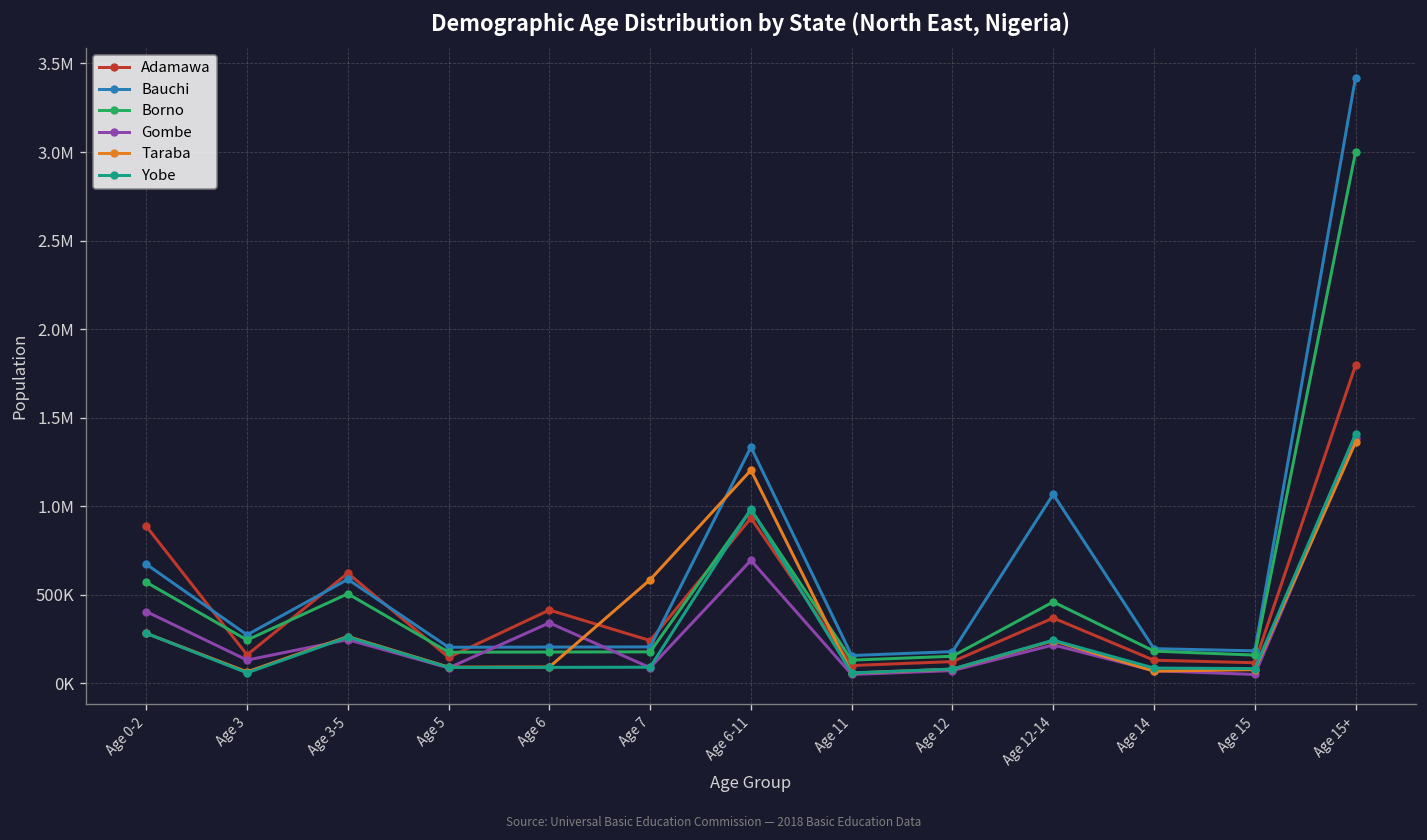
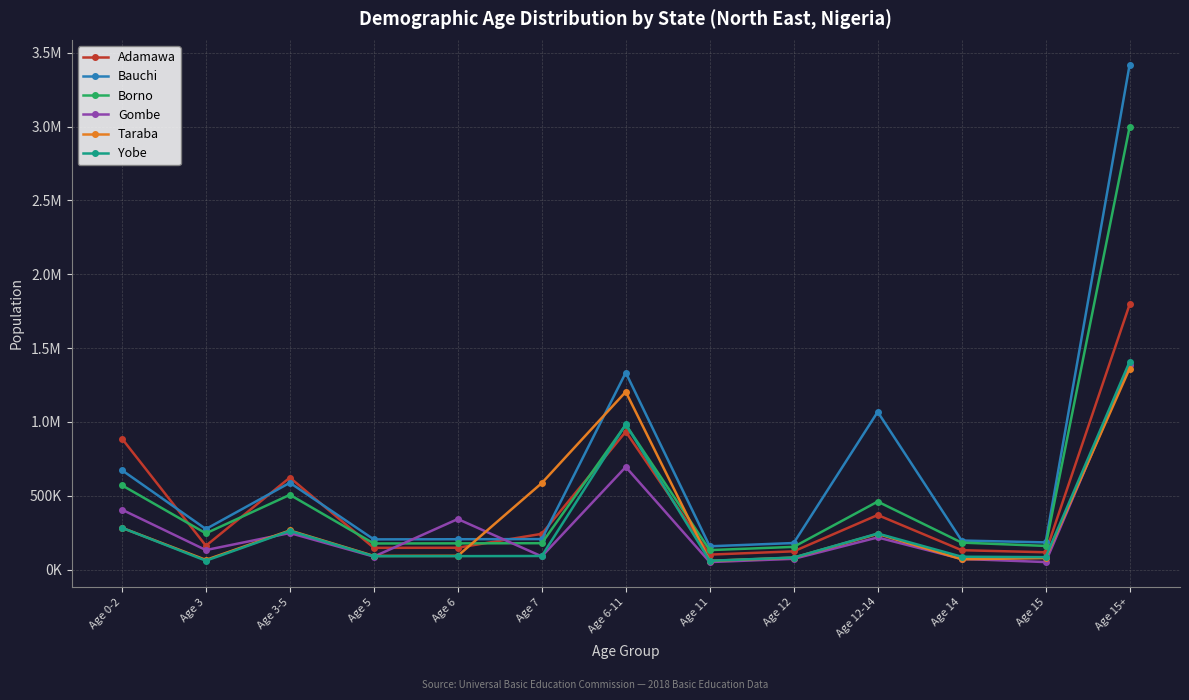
  {
    "Adamawa": {
      "Age 0-2": 890000,
      "Age 3": 160000,
      "Age 3-5": 620000,
      "Age 5": 150000,
-     "Age 6": 410000,
+     "Age 6": 150000,
      "Age 7": 240000,
      "Age 6-11": 930000,
      "Age 11": 100000,
      "Age 12": 120000,
      "Age 12-14": 370000,
      "Age 14": 130000,
      "Age 15": 120000,
      "Age 15+": 1800000
    },
    "Bauchi": {
      "Age 0-2": 670000,
      "Age 3": 270000,
      "Age 3-5": 590000,
      "Age 5": 200000,
      "Age 6": 210000,
      "Age 7": 210000,
      "Age 6-11": 1330000,
      "Age 11": 160000,
      "Age 12": 180000,
      "Age 12-14": 1070000,
      "Age 15": 180000,
      "Age 15+": 3420000
    },
    "Gombe": {
      "Age 0-2": 410000,
      "Age 3": 130000,
      "Age 6": 340000,
      "Age 6-11": 690000,
      "Age 12-14": 220000,
      "Age 15": 50000,
      "Age 15+": 1390000
    },
    "Taraba": {
      "Age 7": 590000,
      "Age 6-11": 1200000,
      "Age 15+": 1360000
    }
  }
